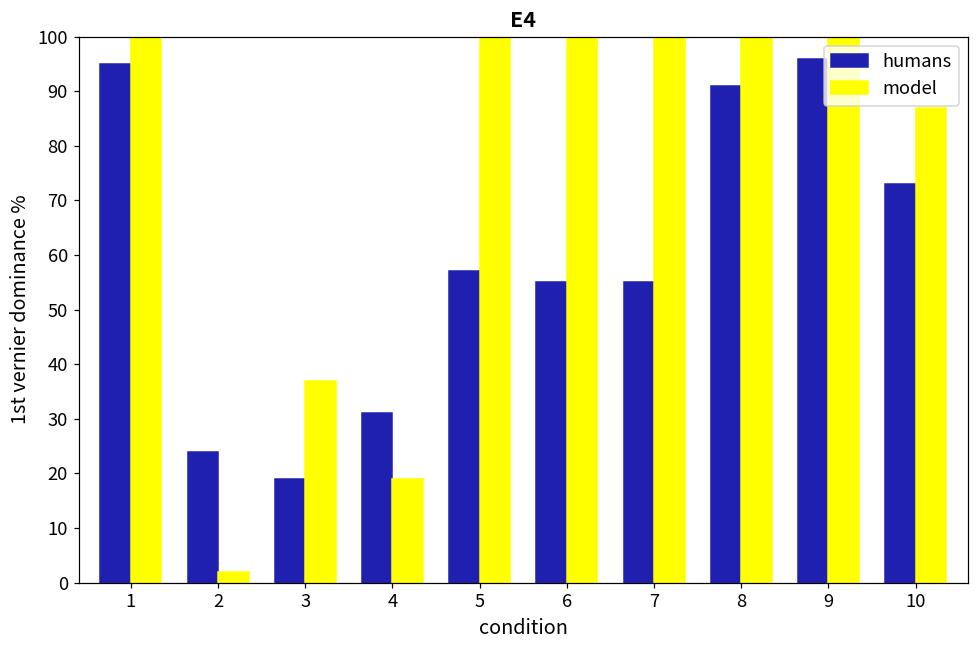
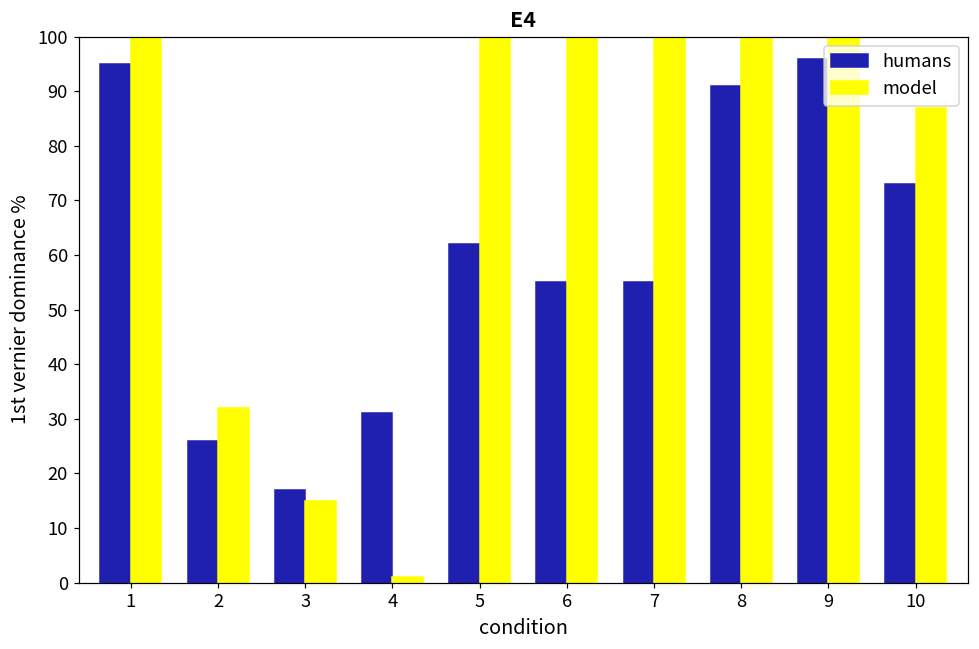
  {
    "humans": {
      "1": 95,
-     "2": 24,
-     "3": 19,
+     "2": 26,
+     "3": 17,
      "4": 31,
-     "5": 57,
+     "5": 62,
      "6": 55,
      "7": 55,
      "8": 91,
      "9": 96,
      "10": 73
    },
    "model": {
      "1": 100,
-     "2": 2,
-     "3": 37,
-     "4": 19,
+     "2": 32,
+     "3": 15,
+     "4": 1,
      "5": 100,
      "6": 100,
      "7": 100,
      "8": 100,
      "9": 100,
      "10": 87
    }
  }
